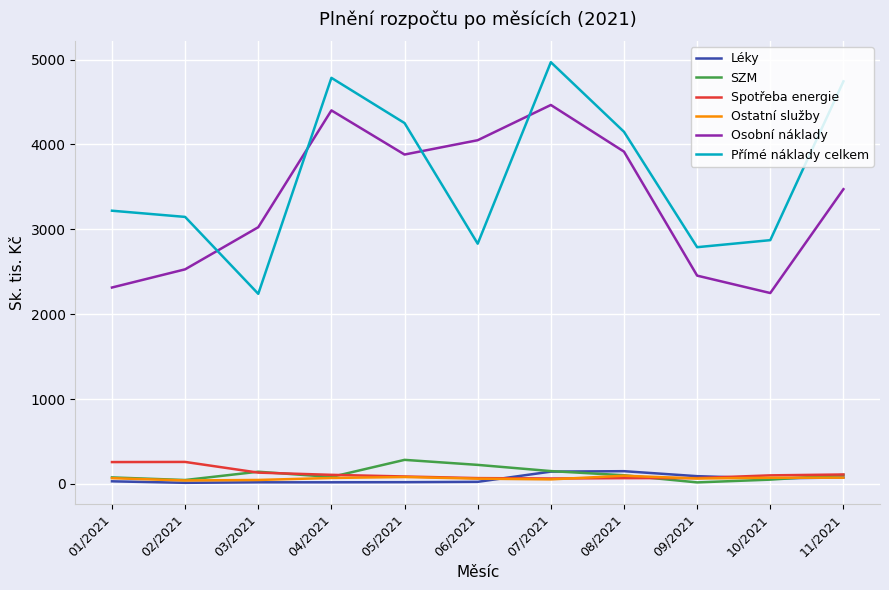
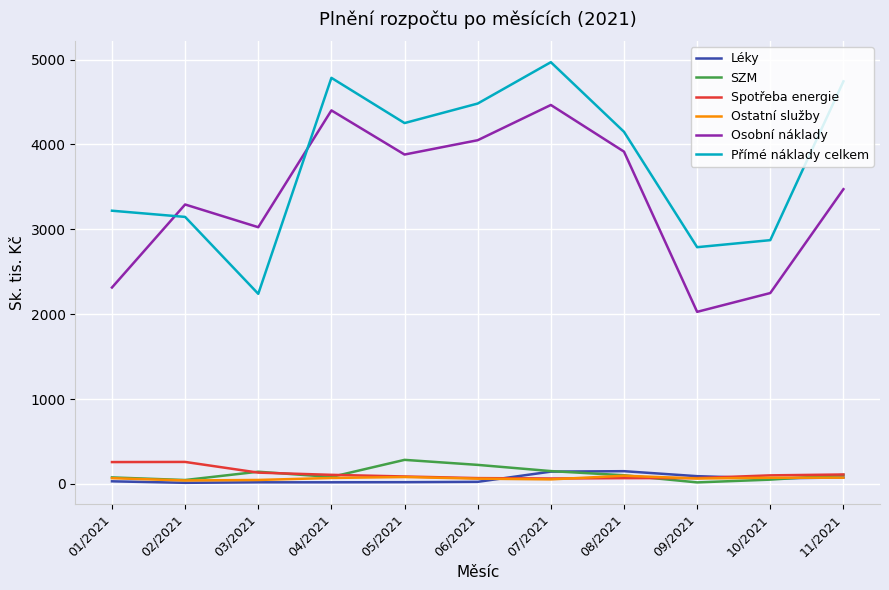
  {
    "Léky": {
      "01/2021": 0,
      "04/2021": 0,
      "05/2021": 0,
      "06/2021": 0,
      "08/2021": 100
    },
    "SZM": {
      "05/2021": 300,
      "06/2021": 200,
      "09/2021": 0
    },
    "Spotřeba energie": {
      "01/2021": 300,
      "02/2021": 300
    },
    "Osobní náklady": {
      "01/2021": 2300,
-     "02/2021": 2500,
+     "02/2021": 3300,
      "03/2021": 3000,
      "04/2021": 4400,
      "05/2021": 3900,
      "06/2021": 4000,
      "07/2021": 4500,
      "08/2021": 3900,
-     "09/2021": 2500,
+     "09/2021": 2000,
      "10/2021": 2200,
      "11/2021": 3500
    },
    "Přímé náklady celkem": {
      "01/2021": 3200,
      "02/2021": 3100,
      "03/2021": 2200,
      "04/2021": 4800,
      "05/2021": 4300,
-     "06/2021": 2800,
+     "06/2021": 4500,
      "07/2021": 5000,
      "08/2021": 4100,
      "09/2021": 2800,
      "10/2021": 2900
    }
  }
